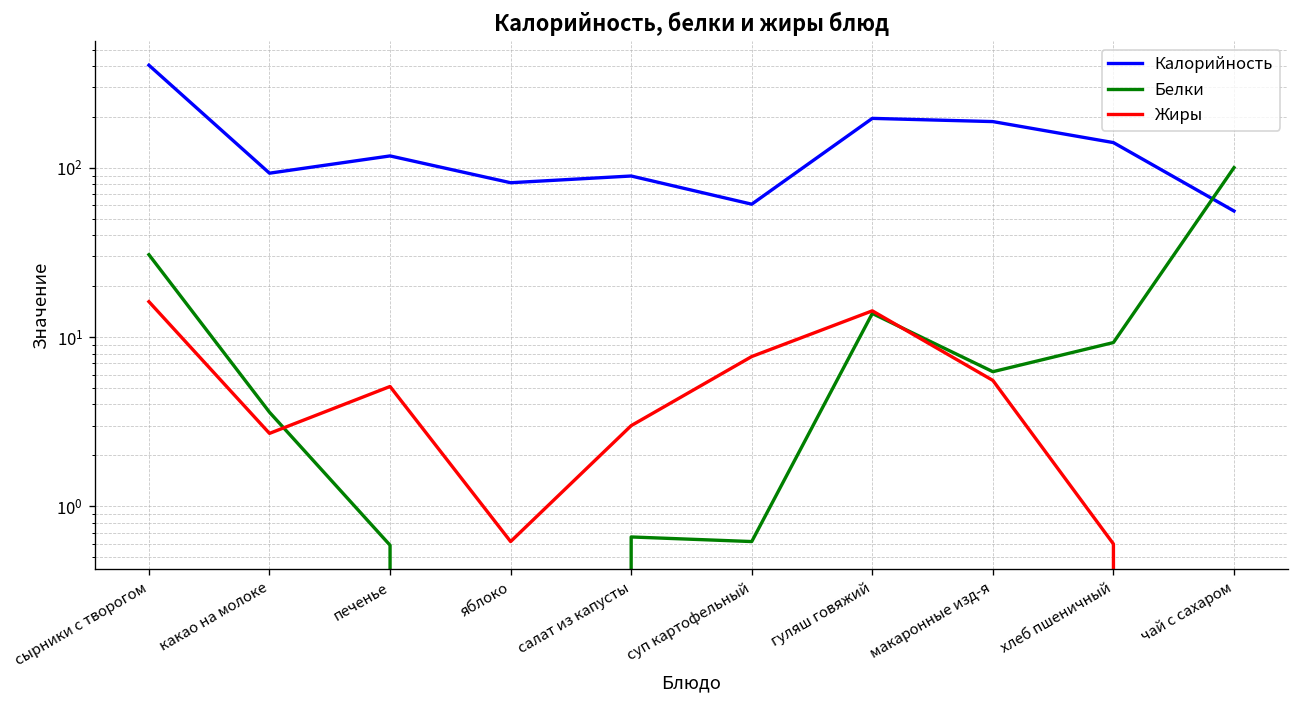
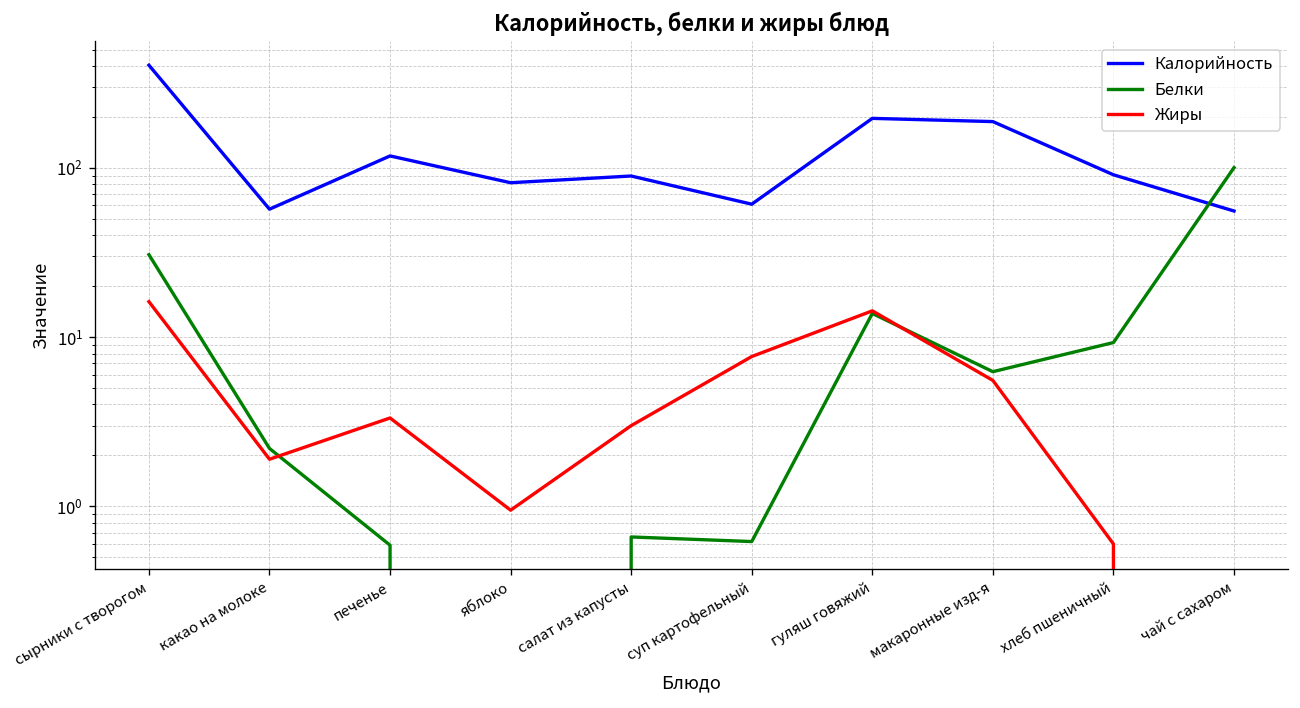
  {
    "Калорийность": {
      "сырники с творогом": 400,
-     "какао на молоке": 90,
+     "какао на молоке": 57,
      "печенье": 120,
      "яблоко": 80,
      "салат из капусты": 90,
      "суп картофельный": 61,
      "гуляш говяжий": 200,
      "макаронные изд-я": 190,
-     "хлеб пшеничный": 140,
+     "хлеб пшеничный": 90,
      "чай с сахаром": 56
    },
    "Белки": {
      "сырники с творогом": 31,
-     "какао на молоке": 3.6,
+     "какао на молоке": 2.2,
      "печенье": 0.6,
      "салат из капусты": 0.7,
      "суп картофельный": 0.6,
      "макаронные изд-я": 6,
      "хлеб пшеничный": 9,
      "чай с сахаром": 100
    },
    "Жиры": {
      "сырники с творогом": 16,
-     "какао на молоке": 2.7,
-     "печенье": 5.1,
-     "яблоко": 0.6,
+     "какао на молоке": 1.9,
+     "печенье": 3.3,
+     "яблоко": 1.0,
      "салат из капусты": 3.0,
      "суп картофельный": 8,
      "макаронные изд-я": 5.6,
      "хлеб пшеничный": 0.6
    }
  }
